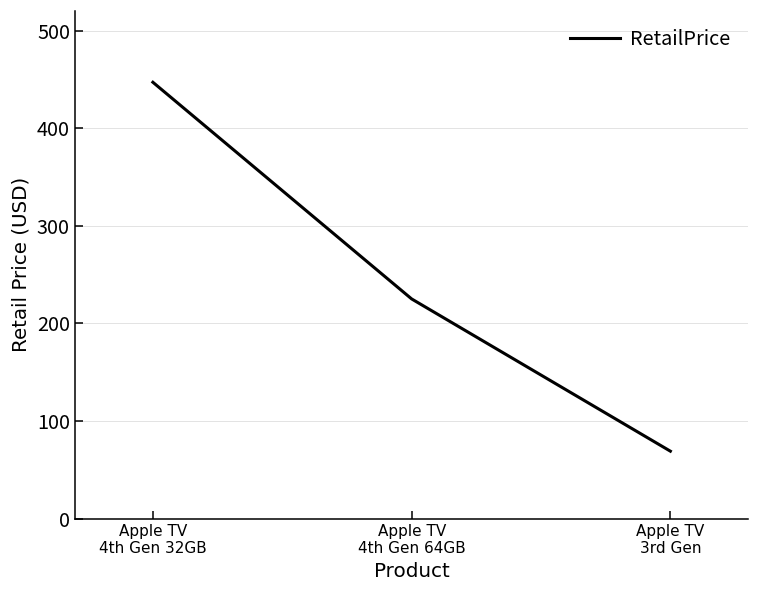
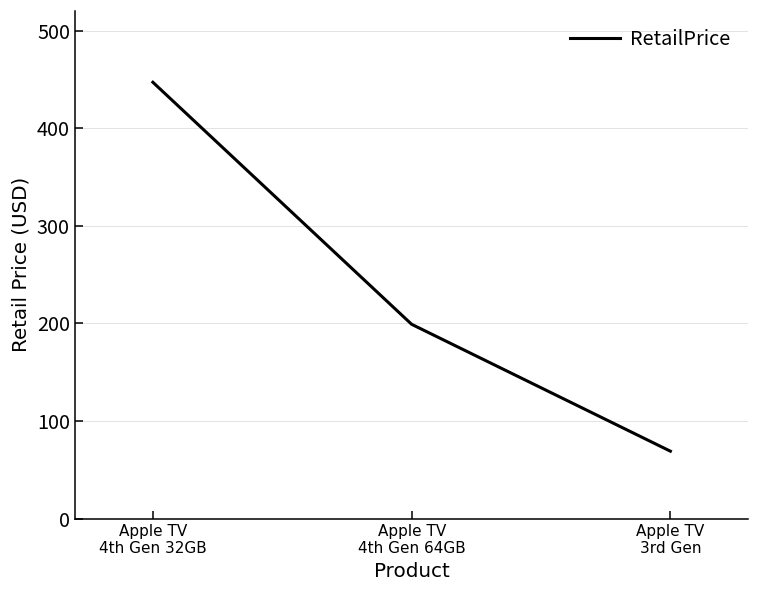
  {
    "Apple TV 4th Gen 32GB": 450,
-   "Apple TV 4th Gen 64GB": 230,
+   "Apple TV 4th Gen 64GB": 200,
    "Apple TV 3rd Gen": 70
  }
